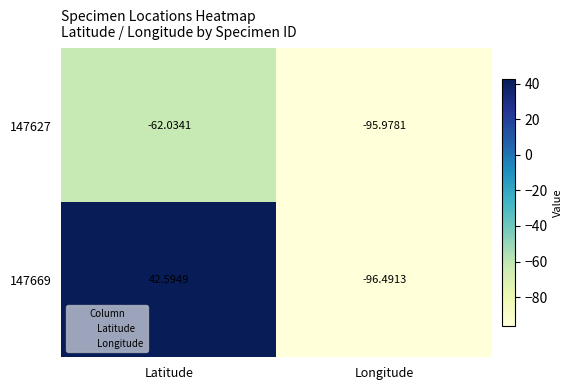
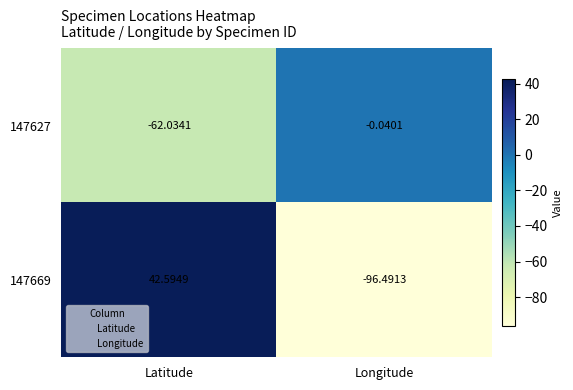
  {
    "147627": {
      "Latitude": -62.0341,
-     "Longitude": -95.9781
+     "Longitude": -0.0401
    },
    "147669": {
      "Latitude": 42.5949,
      "Longitude": -96.4913
    }
  }
